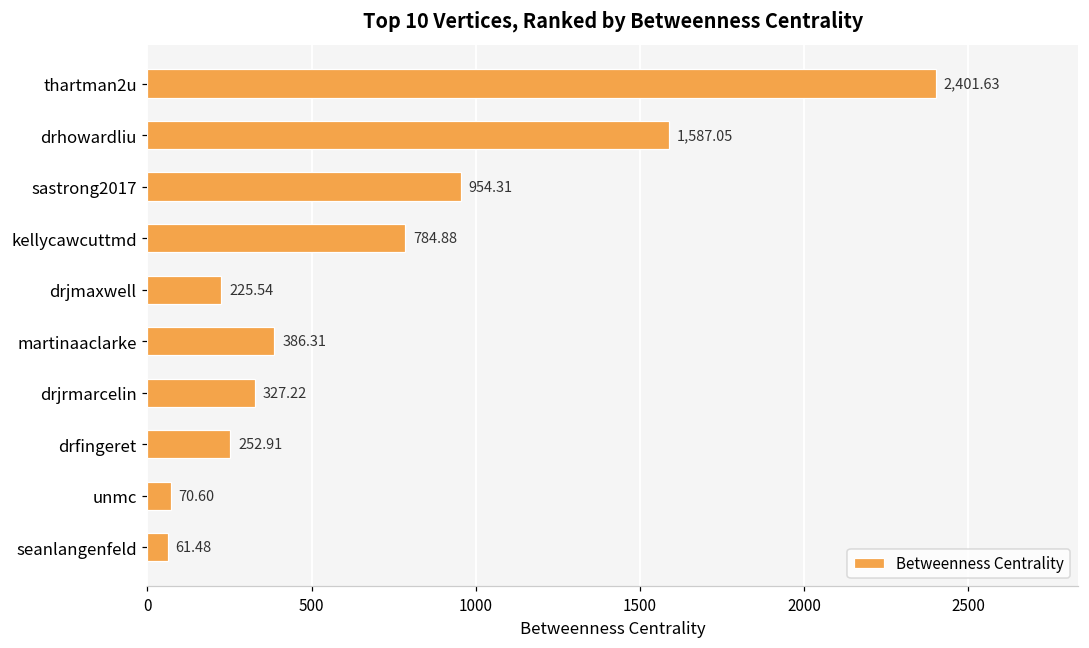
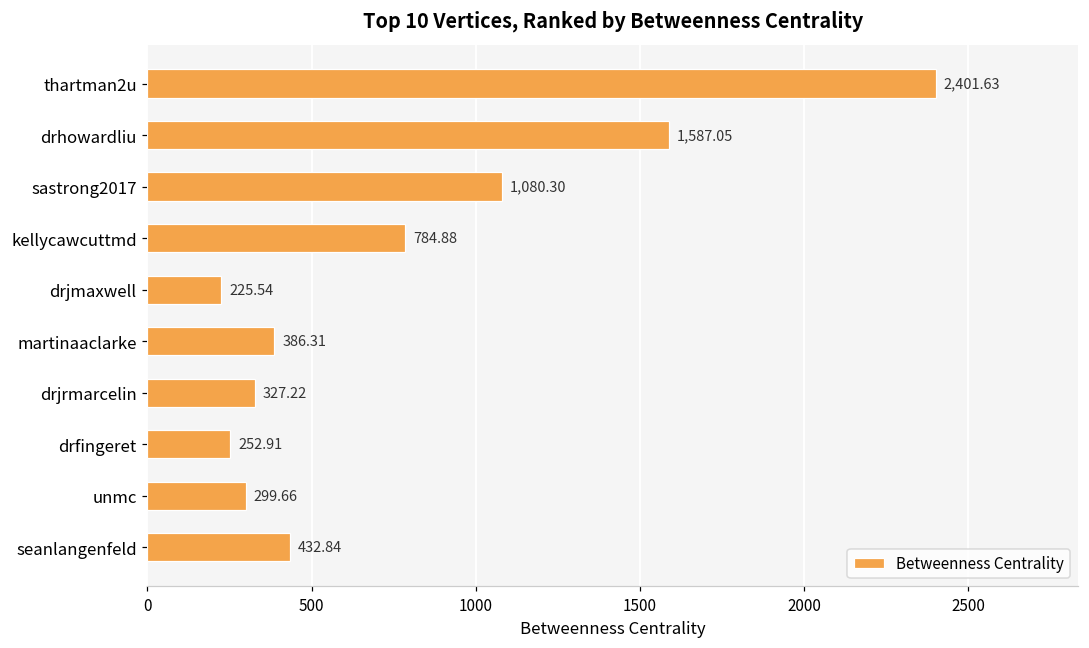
  {
    "thartman2u": "2,401.63",
    "drhowardliu": "1,587.05",
-   "sastrong2017": "954.31",
+   "sastrong2017": "1,080.30",
    "kellycawcuttmd": "784.88",
    "drjmaxwell": "225.54",
    "martinaaclarke": "386.31",
    "drjrmarcelin": "327.22",
    "drfingeret": "252.91",
-   "unmc": "70.60",
-   "seanlangenfeld": "61.48"
+   "unmc": "299.66",
+   "seanlangenfeld": "432.84"
  }
